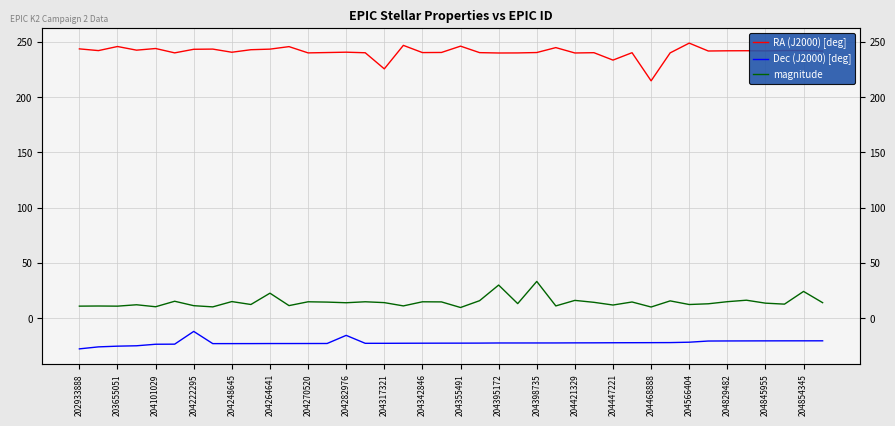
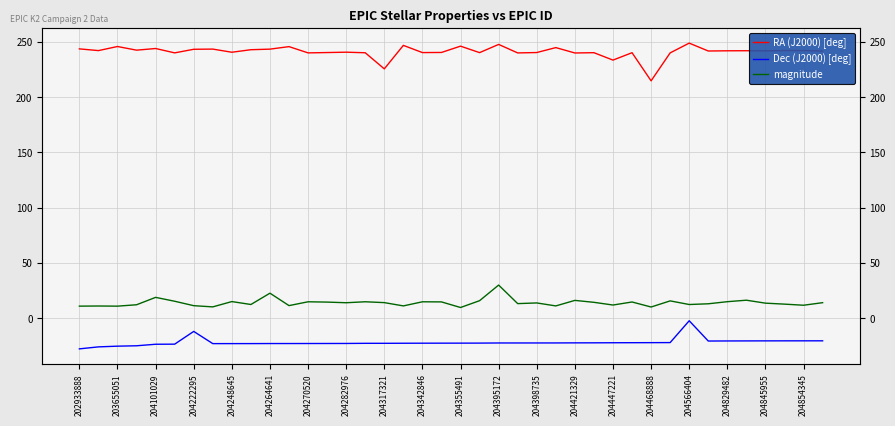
  {
    "RA (J2000) [deg]": {
      "202933888": 244,
      "203655051": 246,
      "204101029": 244,
      "204222295": 243,
      "204248645": 241,
      "204264641": 244,
      "204270520": 240,
      "204282976": 241,
      "204317321": 226,
      "204342846": 240,
      "204355491": 246,
-     "204395172": 240,
+     "204395172": 248,
      "204398735": 240,
      "204421329": 240,
      "204447221": 234,
      "204468888": 215,
      "204566404": 249,
      "204829482": 242
    },
    "Dec (J2000) [deg]": {
      "202933888": -28,
      "203655051": -25,
      "204101029": -24,
      "204222295": -12,
      "204248645": -23,
      "204264641": -23,
      "204270520": -23,
-     "204282976": -16,
+     "204282976": -23,
      "204317321": -23,
      "204342846": -23,
      "204355491": -23,
      "204395172": -23,
      "204398735": -22,
      "204421329": -22,
      "204447221": -22,
      "204468888": -22,
-     "204566404": -22,
+     "204566404": -2,
      "204829482": -21,
      "204845955": -21,
      "204854345": -21
    },
    "magnitude": {
      "202933888": 11,
      "203655051": 11,
-     "204101029": 10,
+     "204101029": 19,
      "204222295": 11,
      "204248645": 15,
      "204264641": 23,
      "204270520": 15,
      "204282976": 14,
      "204317321": 14,
      "204342846": 15,
      "204355491": 10,
      "204395172": 30,
-     "204398735": 33,
+     "204398735": 14,
      "204421329": 16,
      "204447221": 12,
      "204468888": 10,
      "204566404": 12,
      "204829482": 15,
      "204845955": 14,
-     "204854345": 24
+     "204854345": 12
    }
  }
